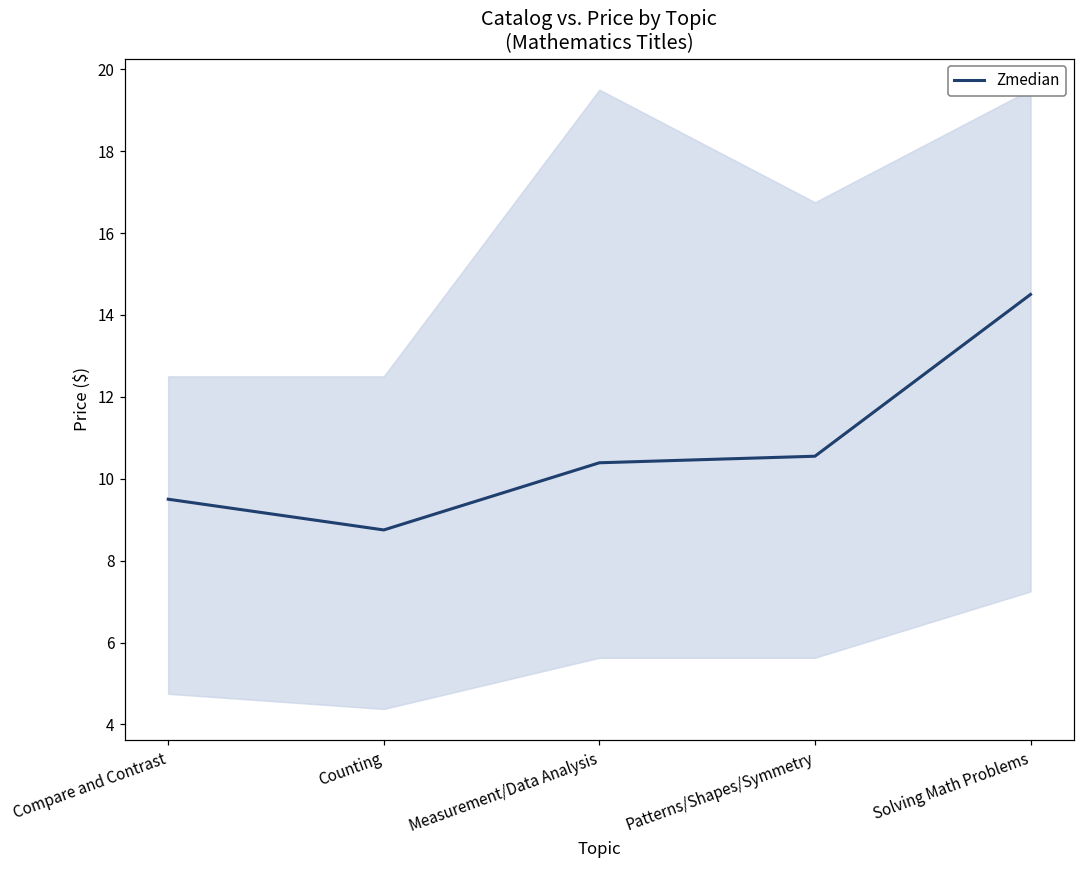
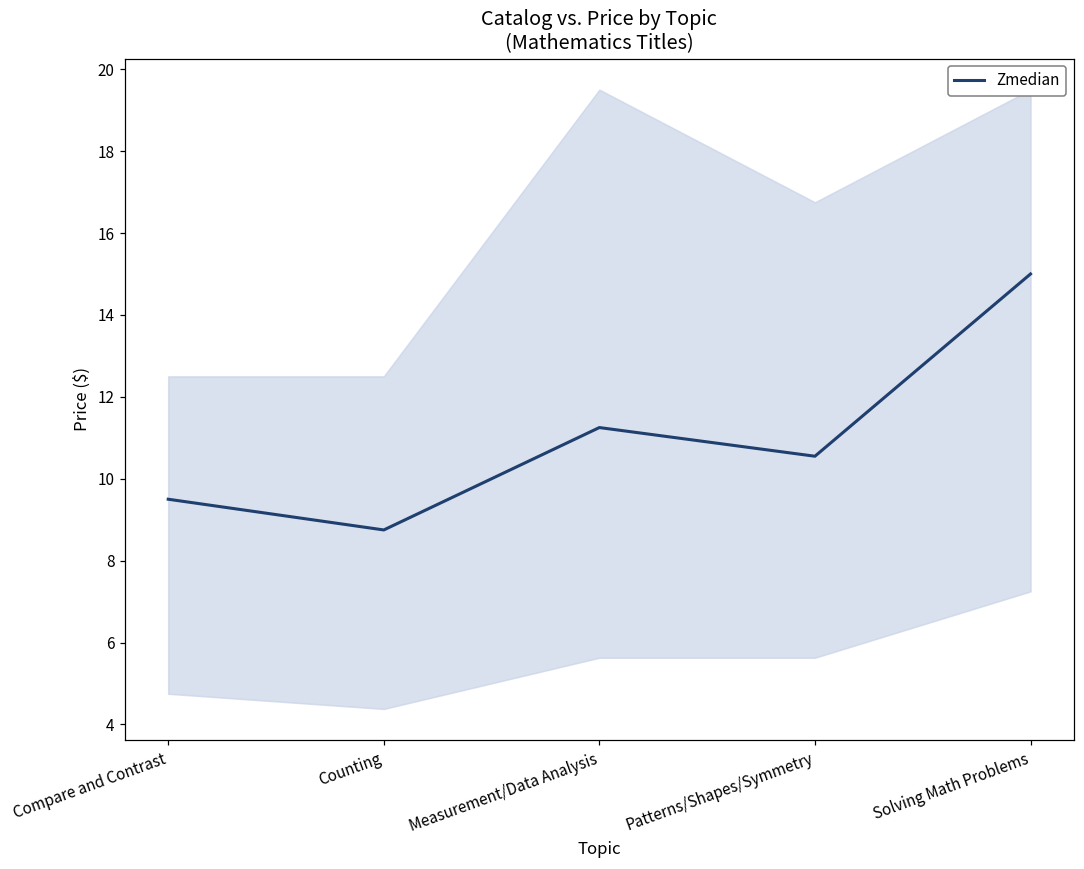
  {
    "Zmedian": {
      "Compare and Contrast": 9.5,
      "Counting": 8.8,
-     "Measurement/Data Analysis": 10.4,
+     "Measurement/Data Analysis": 11.3,
      "Patterns/Shapes/Symmetry": 10.6,
-     "Solving Math Problems": 14.5
+     "Solving Math Problems": 15.0
    }
  }
